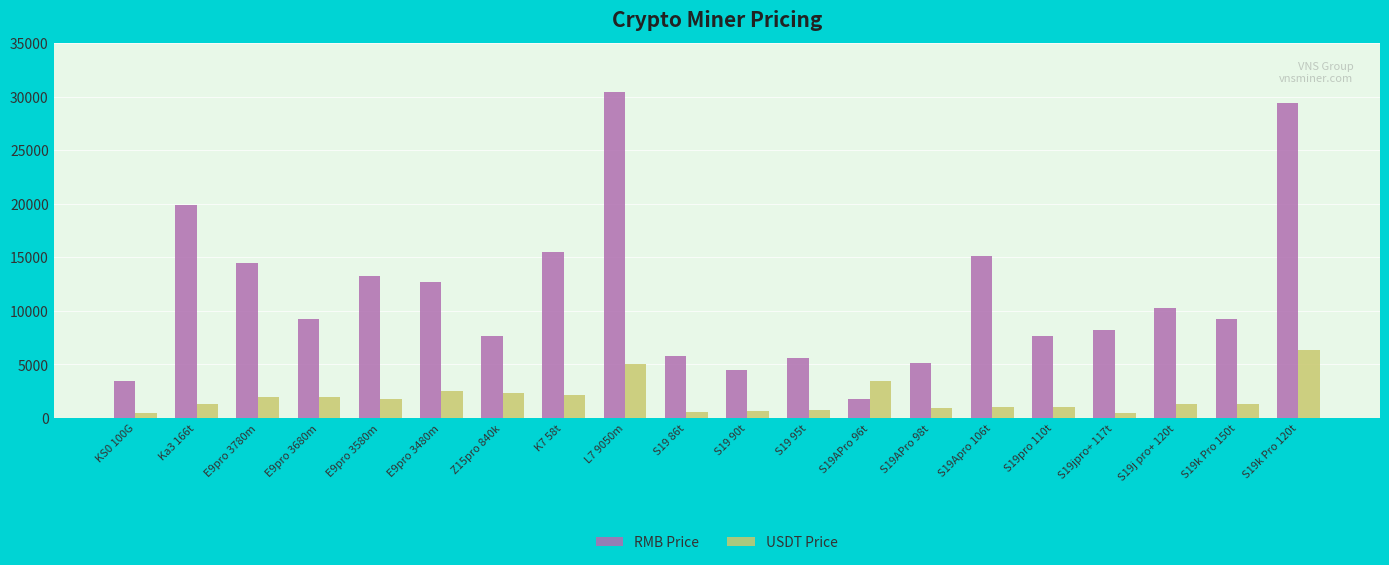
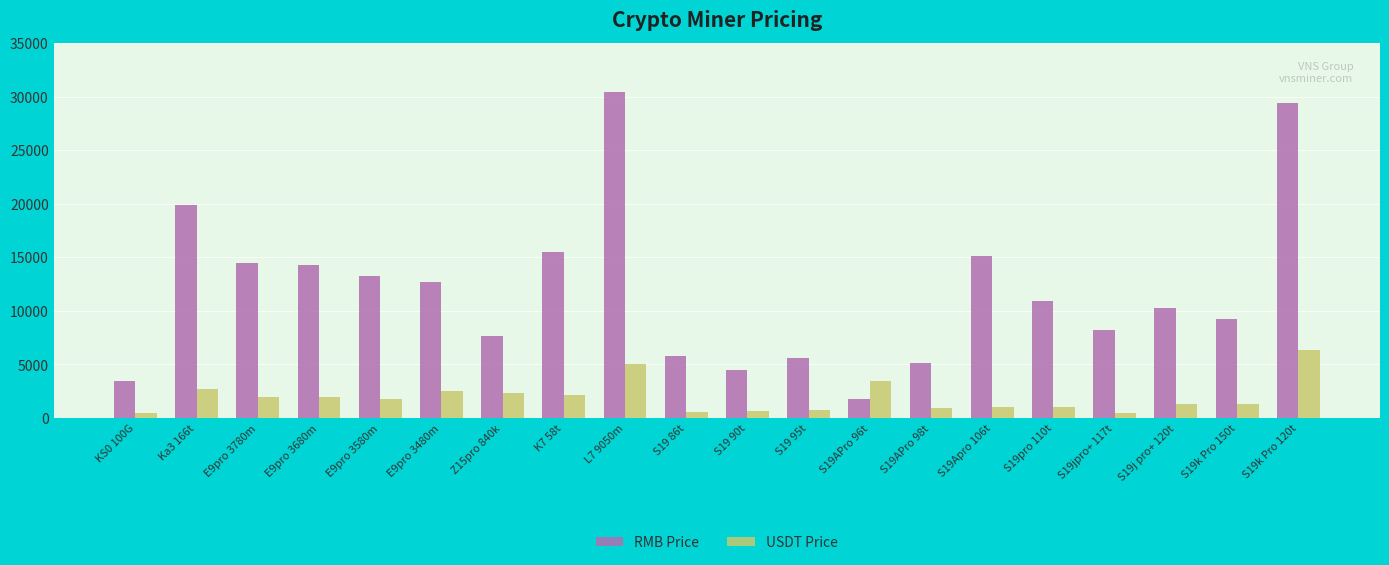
  {
    "RMB Price": {
      "KS0 100G": 3400,
      "Ka3 166t": 19900,
      "E9pro 3780m": 14500,
-     "E9pro 3680m": 9300,
+     "E9pro 3680m": 14300,
      "E9pro 3580m": 13200,
      "E9pro 3480m": 12700,
      "Z15pro 840k": 7700,
      "K7 58t": 15500,
      "L7 9050m": 30400,
      "S19 86t": 5800,
      "S19 90t": 4500,
      "S19 95t": 5600,
      "S19APro 96t": 1700,
      "S19APro 98t": 5100,
      "S19Apro 106t": 15100,
-     "S19pro 110t": 7700,
+     "S19pro 110t": 10900,
      "S19jpro+ 117t": 8200,
      "S19j pro+ 120t": 10200,
      "S19k Pro 150t": 9300,
      "S19k Pro 120t": 29400
    },
    "USDT Price": {
      "KS0 100G": 500,
-     "Ka3 166t": 1300,
+     "Ka3 166t": 2700,
      "E9pro 3780m": 2000,
      "E9pro 3680m": 2000,
      "E9pro 3580m": 1800,
      "E9pro 3480m": 2600,
      "Z15pro 840k": 2300,
      "K7 58t": 2100,
      "L7 9050m": 5100,
      "S19 86t": 600,
      "S19 90t": 600,
      "S19 95t": 800,
      "S19APro 96t": 3500,
      "S19APro 98t": 1000,
      "S19Apro 106t": 1000,
      "S19pro 110t": 1100,
      "S19jpro+ 117t": 500,
      "S19j pro+ 120t": 1300,
      "S19k Pro 150t": 1300,
      "S19k Pro 120t": 6300
    }
  }
